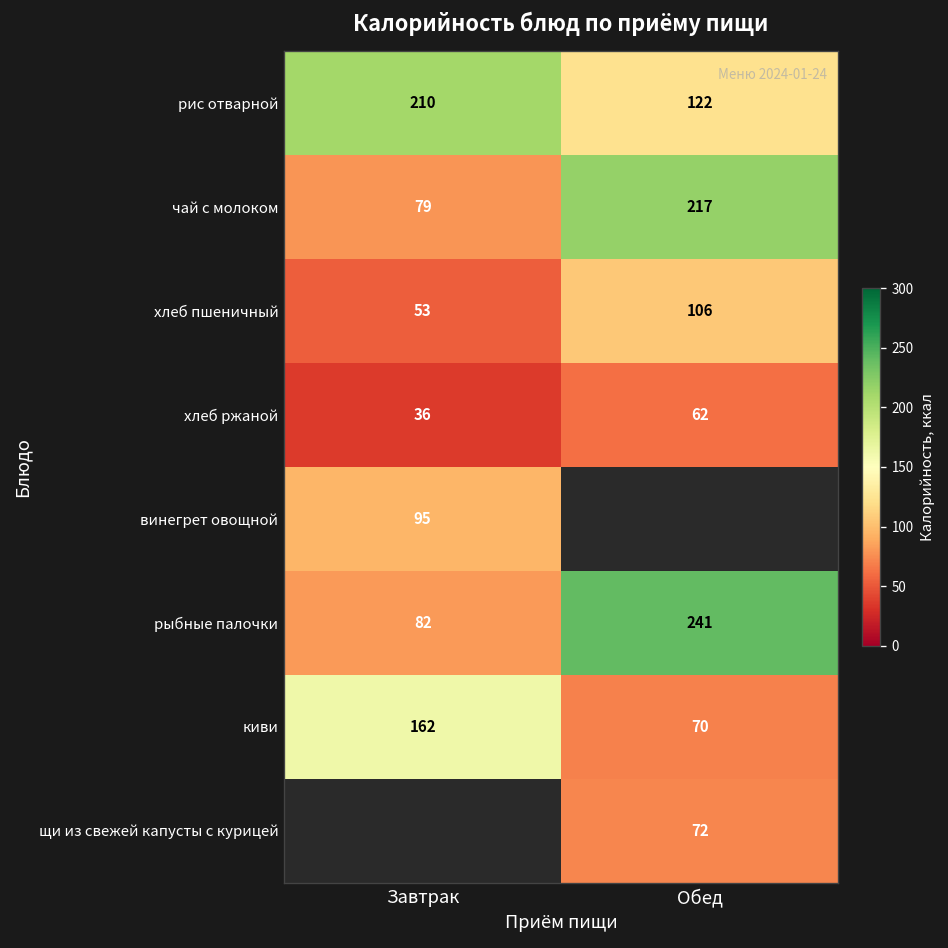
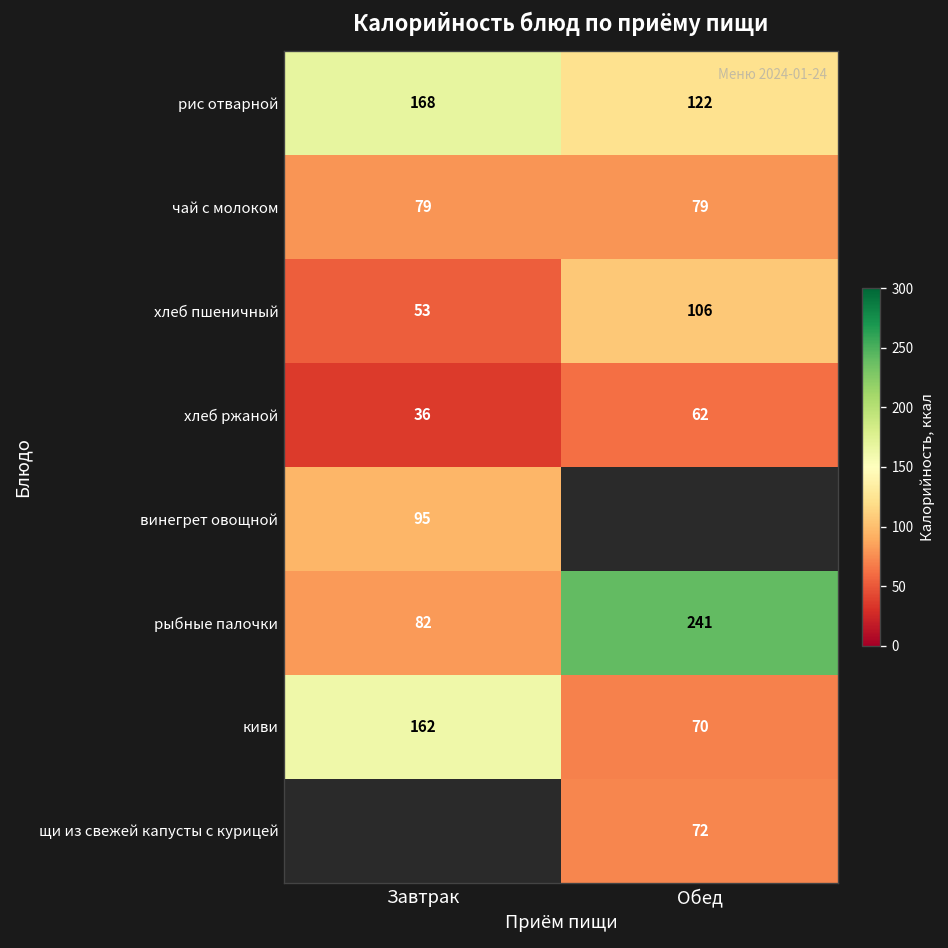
  {
    "рис отварной": {
-     "Завтрак": 210
+     "Завтрак": 168
    },
    "чай с молоком": {
      "Завтрак": 79,
-     "Обед": 217
+     "Обед": 79
    },
    "хлеб пшеничный": {
      "Завтрак": 53,
      "Обед": 106
    },
    "хлеб ржаной": {
      "Завтрак": 36,
      "Обед": 62
    },
    "винегрет овощной": {
      "Завтрак": 95
    },
    "рыбные палочки": {
      "Завтрак": 82,
      "Обед": 241
    },
    "киви": {
      "Завтрак": 162,
      "Обед": 70
    },
    "щи из свежей капусты с курицей": {
      "Обед": 72
    }
  }
